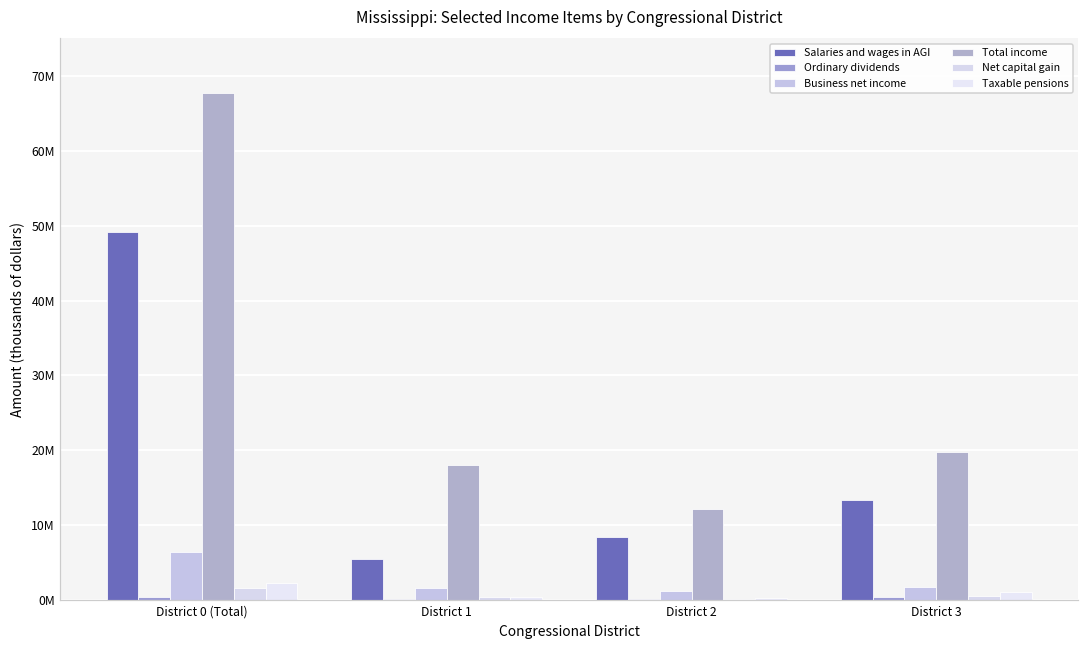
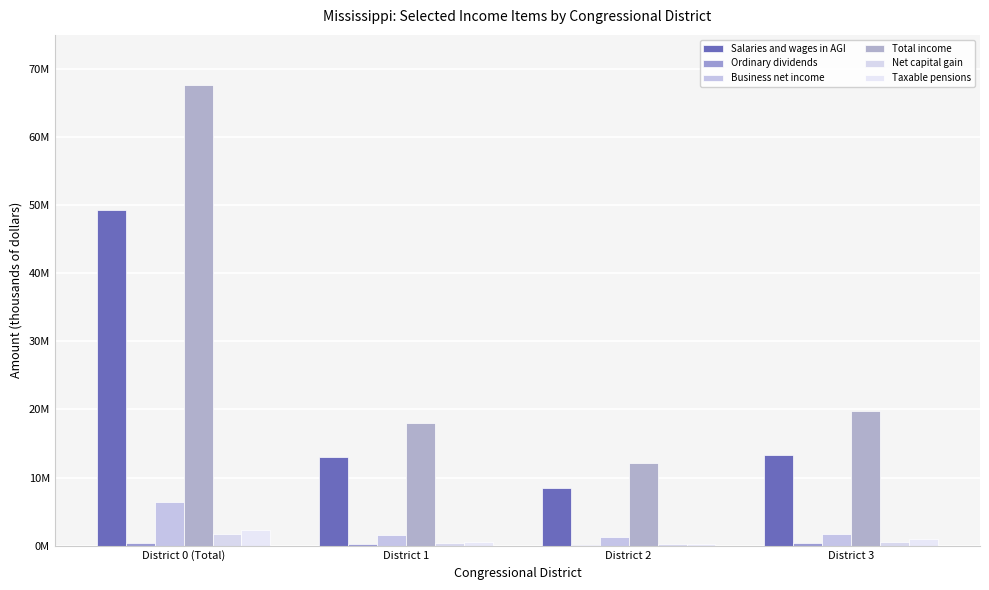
  {
    "Salaries and wages in AGI": {
      "District 0 (Total)": 49000000,
-     "District 1": 6000000,
+     "District 1": 13000000,
      "District 2": 8000000,
      "District 3": 13000000
    }
  }
